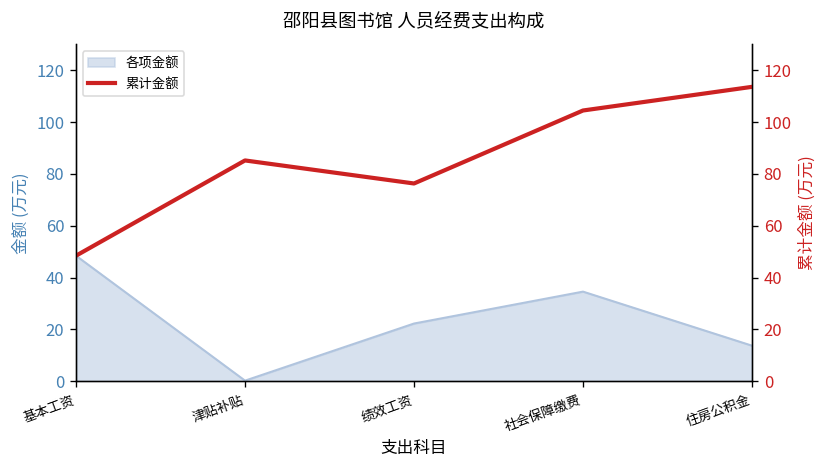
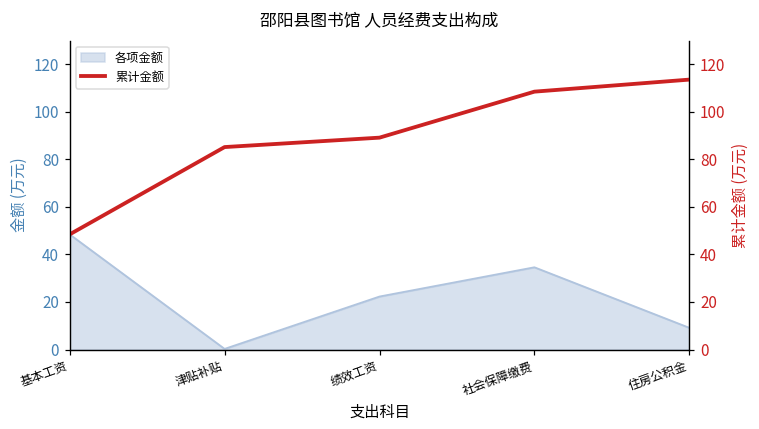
  {
    "各项金额": {
      "基本工资": 48,
      "津贴补贴": 0,
      "绩效工资": 22,
      "社会保障缴费": 35,
-     "住房公积金": 14
+     "住房公积金": 9
    },
    "累计金额": {
      "基本工资": 48,
      "津贴补贴": 85,
-     "绩效工资": 76,
-     "社会保障缴费": 104,
+     "绩效工资": 89,
+     "社会保障缴费": 109,
      "住房公积金": 114
    }
  }
